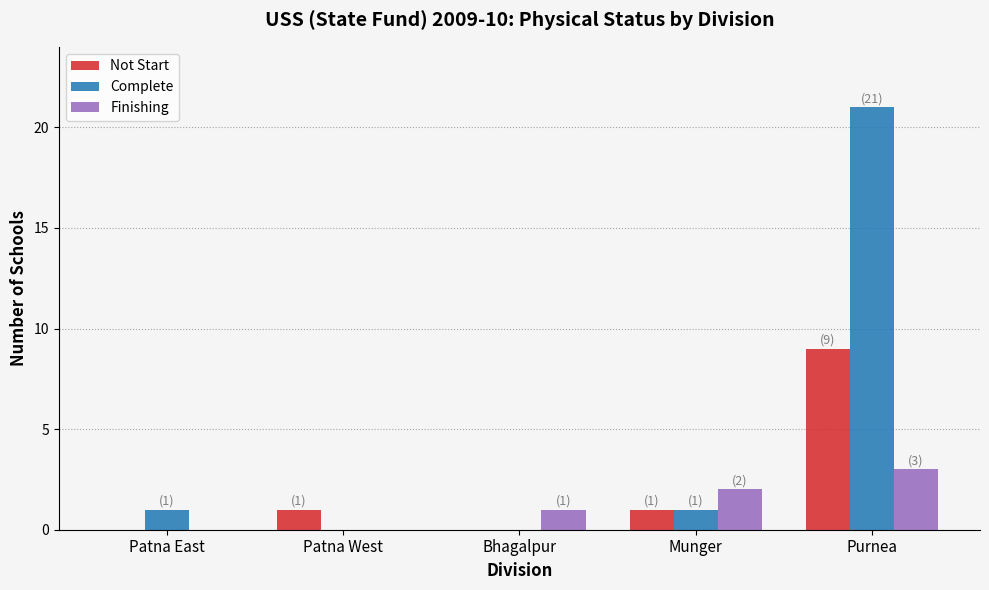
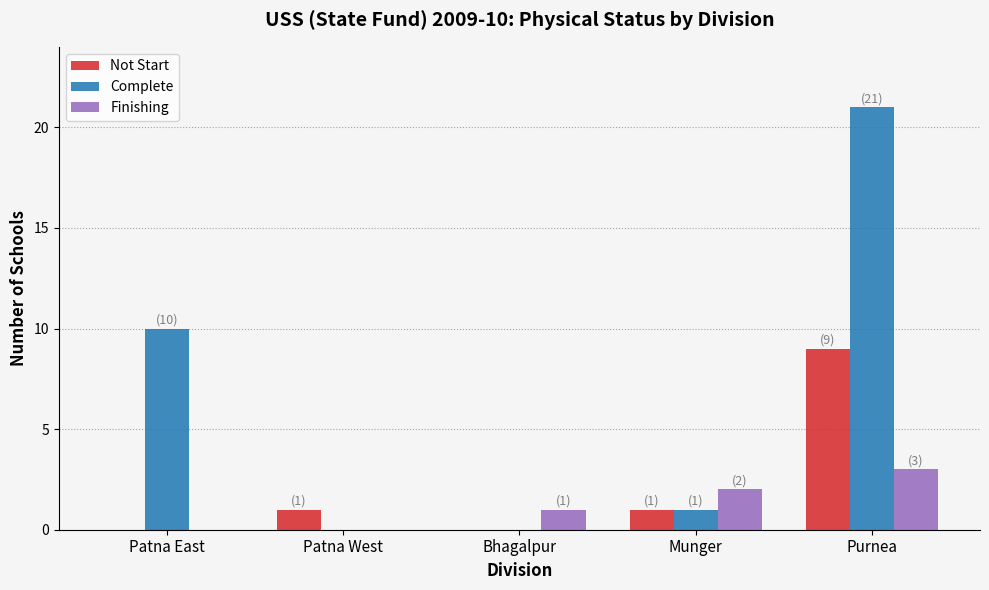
  {
    "Not Start": {
      "Patna West": "(1)",
      "Munger": "(1)",
      "Purnea": "(9)"
    },
    "Complete": {
-     "Patna East": "(1)",
+     "Patna East": "(10)",
      "Munger": "(1)",
      "Purnea": "(21)"
    },
    "Finishing": {
      "Bhagalpur": "(1)",
      "Munger": "(2)",
      "Purnea": "(3)"
    }
  }
